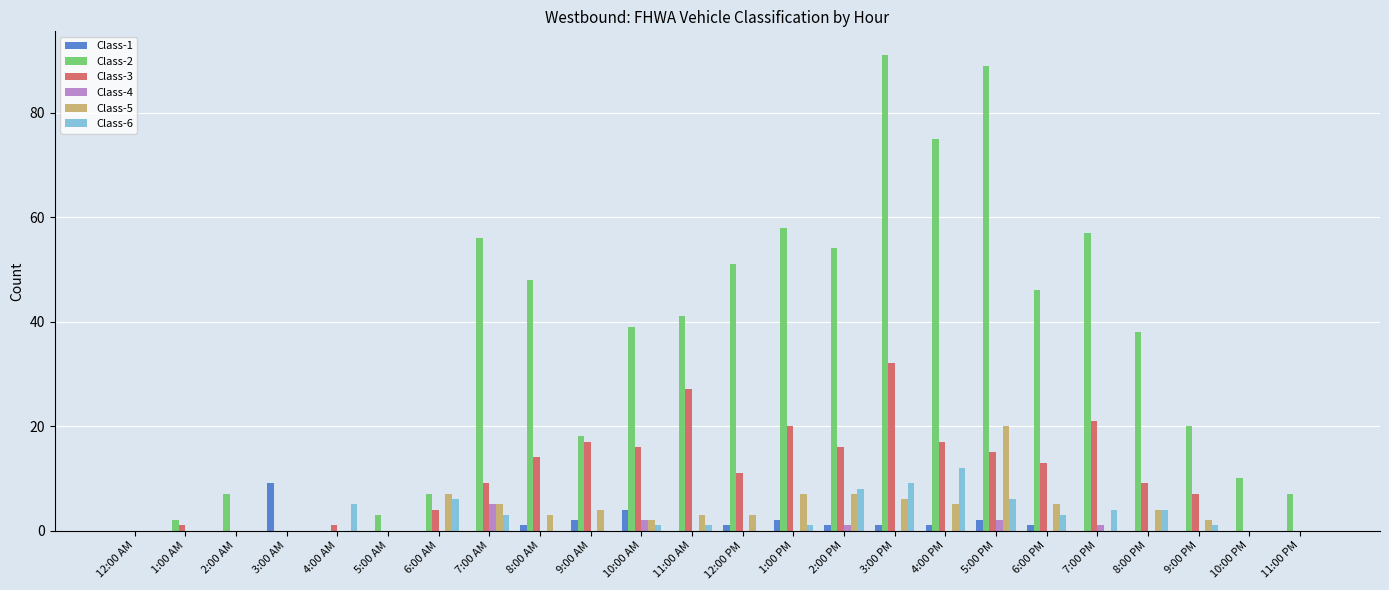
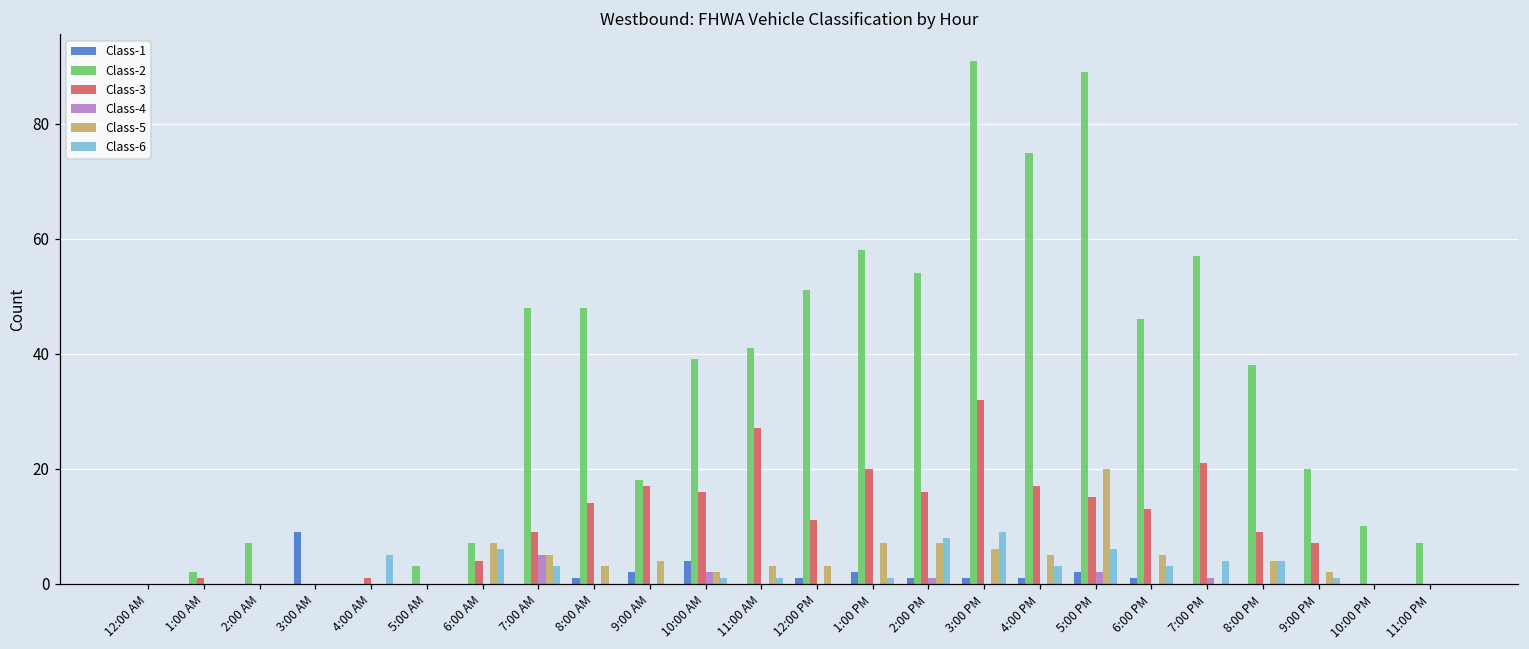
  {
    "Class-1": {
      "12:00 AM": 0,
      "1:00 AM": 0,
      "2:00 AM": 0,
      "3:00 AM": 9,
      "4:00 AM": 0,
      "5:00 AM": 0,
      "6:00 AM": 0,
      "7:00 AM": 0,
      "8:00 AM": 1,
      "9:00 AM": 2,
      "10:00 AM": 4,
      "11:00 AM": 0,
      "12:00 PM": 1,
      "1:00 PM": 2,
      "2:00 PM": 1,
      "3:00 PM": 1,
      "4:00 PM": 1,
      "5:00 PM": 2,
      "6:00 PM": 1,
      "7:00 PM": 0,
      "8:00 PM": 0,
      "9:00 PM": 0,
      "10:00 PM": 0,
      "11:00 PM": 0
    },
    "Class-2": {
      "12:00 AM": 0,
      "1:00 AM": 2,
      "2:00 AM": 7,
      "3:00 AM": 0,
      "4:00 AM": 0,
      "5:00 AM": 3,
      "6:00 AM": 7,
-     "7:00 AM": 56,
+     "7:00 AM": 48,
      "8:00 AM": 48,
      "9:00 AM": 18,
      "10:00 AM": 39,
      "11:00 AM": 41,
      "12:00 PM": 51,
      "1:00 PM": 58,
      "2:00 PM": 54,
      "3:00 PM": 91,
      "4:00 PM": 75,
      "5:00 PM": 89,
      "6:00 PM": 46,
      "7:00 PM": 57,
      "8:00 PM": 38,
      "9:00 PM": 20,
      "10:00 PM": 10,
      "11:00 PM": 7
    },
    "Class-3": {
      "12:00 AM": 0,
      "1:00 AM": 1,
      "2:00 AM": 0,
      "3:00 AM": 0,
      "4:00 AM": 1,
      "5:00 AM": 0,
      "6:00 AM": 4,
      "7:00 AM": 9,
      "8:00 AM": 14,
      "9:00 AM": 17,
      "10:00 AM": 16,
      "11:00 AM": 27,
      "12:00 PM": 11,
      "1:00 PM": 20,
      "2:00 PM": 16,
      "3:00 PM": 32,
      "4:00 PM": 17,
      "5:00 PM": 15,
      "6:00 PM": 13,
      "7:00 PM": 21,
      "8:00 PM": 9,
      "9:00 PM": 7,
      "10:00 PM": 0,
      "11:00 PM": 0
    },
    "Class-4": {
      "12:00 AM": 0,
      "1:00 AM": 0,
      "2:00 AM": 0,
      "3:00 AM": 0,
      "4:00 AM": 0,
      "5:00 AM": 0,
      "6:00 AM": 0,
      "7:00 AM": 5,
      "8:00 AM": 0,
      "9:00 AM": 0,
      "10:00 AM": 2,
      "11:00 AM": 0,
      "12:00 PM": 0,
      "1:00 PM": 0,
      "2:00 PM": 1,
      "3:00 PM": 0,
      "4:00 PM": 0,
      "5:00 PM": 2,
      "6:00 PM": 0,
      "7:00 PM": 1,
      "8:00 PM": 0,
      "9:00 PM": 0,
      "10:00 PM": 0,
      "11:00 PM": 0
    },
    "Class-5": {
      "12:00 AM": 0,
      "1:00 AM": 0,
      "2:00 AM": 0,
      "3:00 AM": 0,
      "4:00 AM": 0,
      "5:00 AM": 0,
      "6:00 AM": 7,
      "7:00 AM": 5,
      "8:00 AM": 3,
      "9:00 AM": 4,
      "10:00 AM": 2,
      "11:00 AM": 3,
      "12:00 PM": 3,
      "1:00 PM": 7,
      "2:00 PM": 7,
      "3:00 PM": 6,
      "4:00 PM": 5,
      "5:00 PM": 20,
      "6:00 PM": 5,
      "7:00 PM": 0,
      "8:00 PM": 4,
      "9:00 PM": 2,
      "10:00 PM": 0,
      "11:00 PM": 0
    },
    "Class-6": {
      "12:00 AM": 0,
      "1:00 AM": 0,
      "2:00 AM": 0,
      "3:00 AM": 0,
      "4:00 AM": 5,
      "5:00 AM": 0,
      "6:00 AM": 6,
      "7:00 AM": 3,
      "8:00 AM": 0,
      "9:00 AM": 0,
      "10:00 AM": 1,
      "11:00 AM": 1,
      "12:00 PM": 0,
      "1:00 PM": 1,
      "2:00 PM": 8,
      "3:00 PM": 9,
-     "4:00 PM": 12,
+     "4:00 PM": 3,
      "5:00 PM": 6,
      "6:00 PM": 3,
      "7:00 PM": 4,
      "8:00 PM": 4,
      "9:00 PM": 1,
      "10:00 PM": 0,
      "11:00 PM": 0
    }
  }
